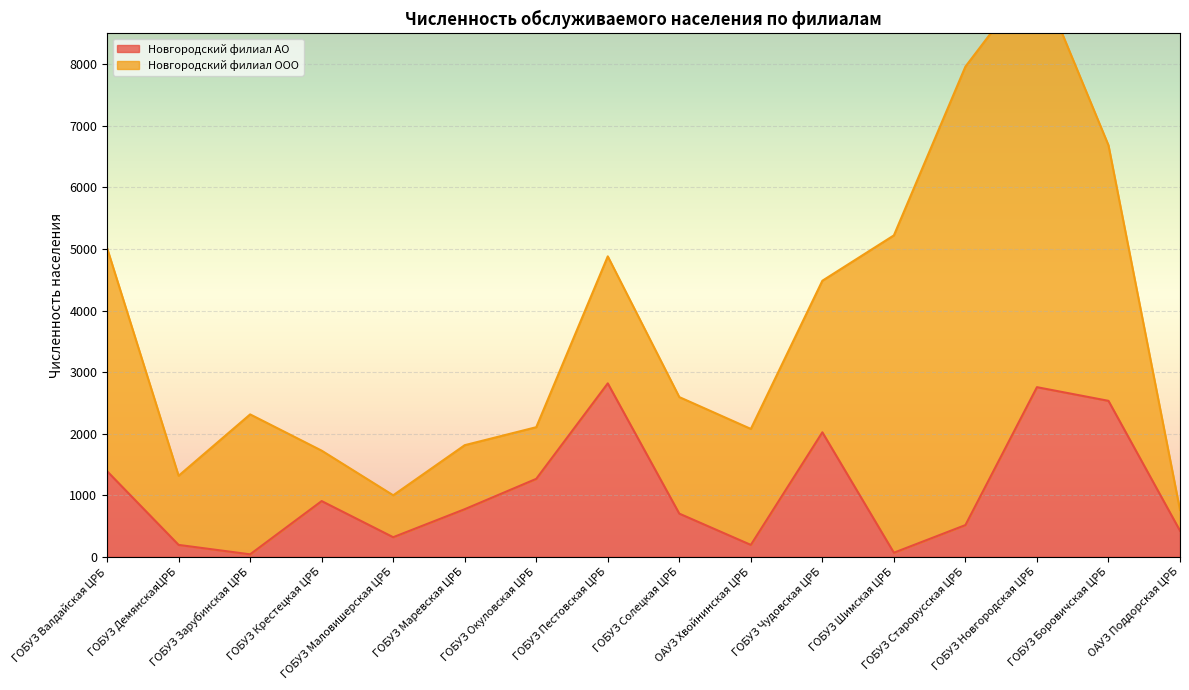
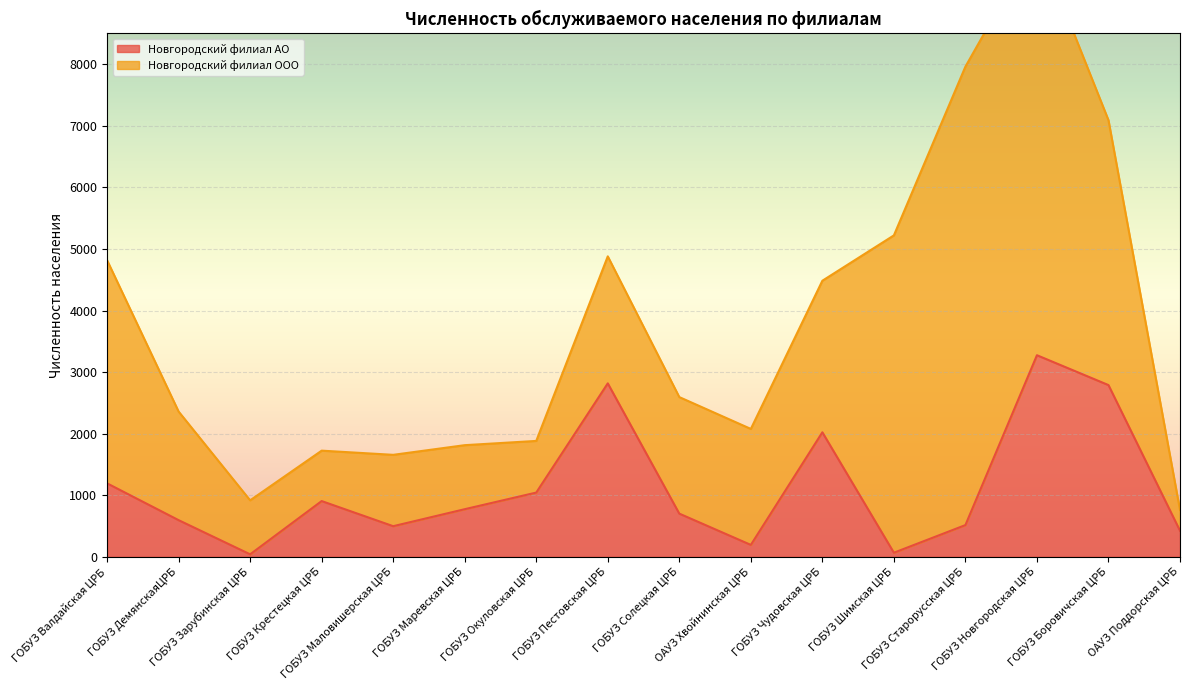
  {
    "Новгородский филиал АО": {
-     "ГОБУЗ Валдайская ЦРБ": 1400,
-     "ГОБУЗ ДемянскаяЦРБ": 200,
+     "ГОБУЗ Валдайская ЦРБ": 1200,
+     "ГОБУЗ ДемянскаяЦРБ": 600,
      "ГОБУЗ Зарубинская ЦРБ": 0,
      "ГОБУЗ Крестецкая ЦРБ": 900,
-     "ГОБУЗ Маловишерская ЦРБ": 300,
+     "ГОБУЗ Маловишерская ЦРБ": 500,
      "ГОБУЗ Маревская ЦРБ": 800,
-     "ГОБУЗ Окуловская ЦРБ": 1300,
+     "ГОБУЗ Окуловская ЦРБ": 1000,
      "ГОБУЗ Пестовская ЦРБ": 2800,
      "ГОБУЗ Солецкая ЦРБ": 700,
      "ОАУЗ Хвойнинская ЦРБ": 200,
      "ГОБУЗ Чудовская ЦРБ": 2000,
      "ГОБУЗ Шимская ЦРБ": 100,
      "ГОБУЗ Старорусская ЦРБ": 500,
-     "ГОБУЗ Новгородская ЦРБ": 2800,
-     "ГОБУЗ Боровичская ЦРБ": 2500,
+     "ГОБУЗ Новгородская ЦРБ": 3300,
+     "ГОБУЗ Боровичская ЦРБ": 2800,
      "ОАУЗ Поддорская ЦРБ": 400
    },
    "Новгородский филиал ООО": {
      "ГОБУЗ Валдайская ЦРБ": 3600,
-     "ГОБУЗ ДемянскаяЦРБ": 1100,
-     "ГОБУЗ Зарубинская ЦРБ": 2300,
+     "ГОБУЗ ДемянскаяЦРБ": 1800,
+     "ГОБУЗ Зарубинская ЦРБ": 900,
      "ГОБУЗ Крестецкая ЦРБ": 800,
-     "ГОБУЗ Маловишерская ЦРБ": 700,
+     "ГОБУЗ Маловишерская ЦРБ": 1200,
      "ГОБУЗ Маревская ЦРБ": 1000,
      "ГОБУЗ Окуловская ЦРБ": 800,
      "ГОБУЗ Пестовская ЦРБ": 2100,
      "ГОБУЗ Солецкая ЦРБ": 1900,
      "ОАУЗ Хвойнинская ЦРБ": 1900,
      "ГОБУЗ Чудовская ЦРБ": 2500,
      "ГОБУЗ Шимская ЦРБ": 5200,
      "ГОБУЗ Старорусская ЦРБ": 7400,
-     "ГОБУЗ Боровичская ЦРБ": 4200,
+     "ГОБУЗ Боровичская ЦРБ": 4300,
      "ОАУЗ Поддорская ЦРБ": 300
    }
  }
